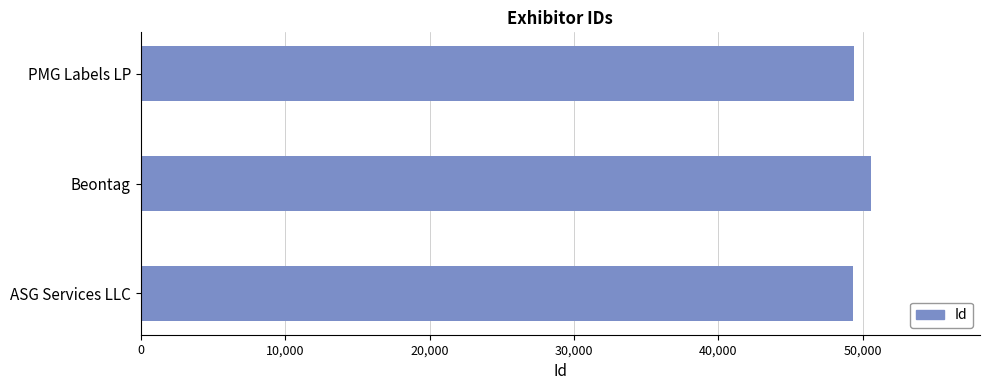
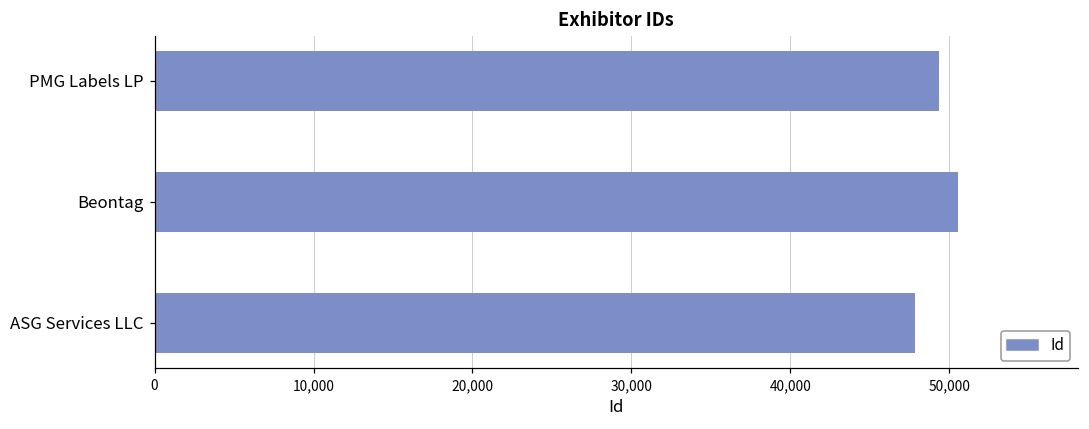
  {
    "PMG Labels LP": "49,400",
    "Beontag": "50,500",
-   "ASG Services LLC": "49,300"
+   "ASG Services LLC": "47,800"
  }
